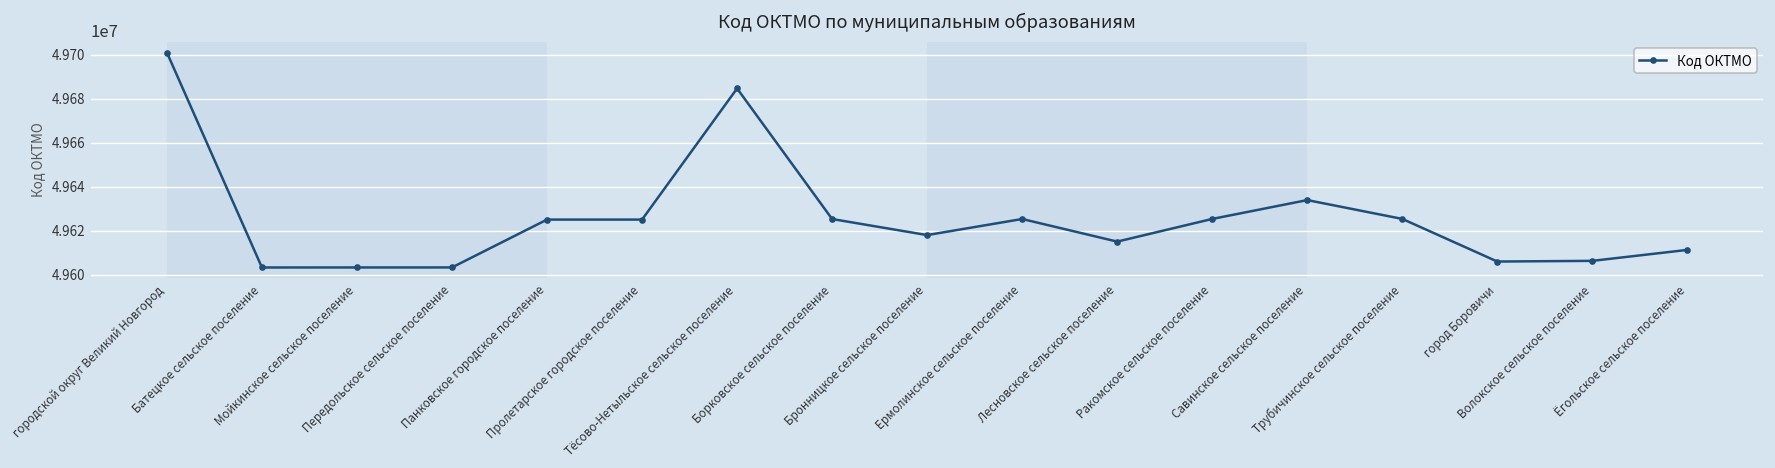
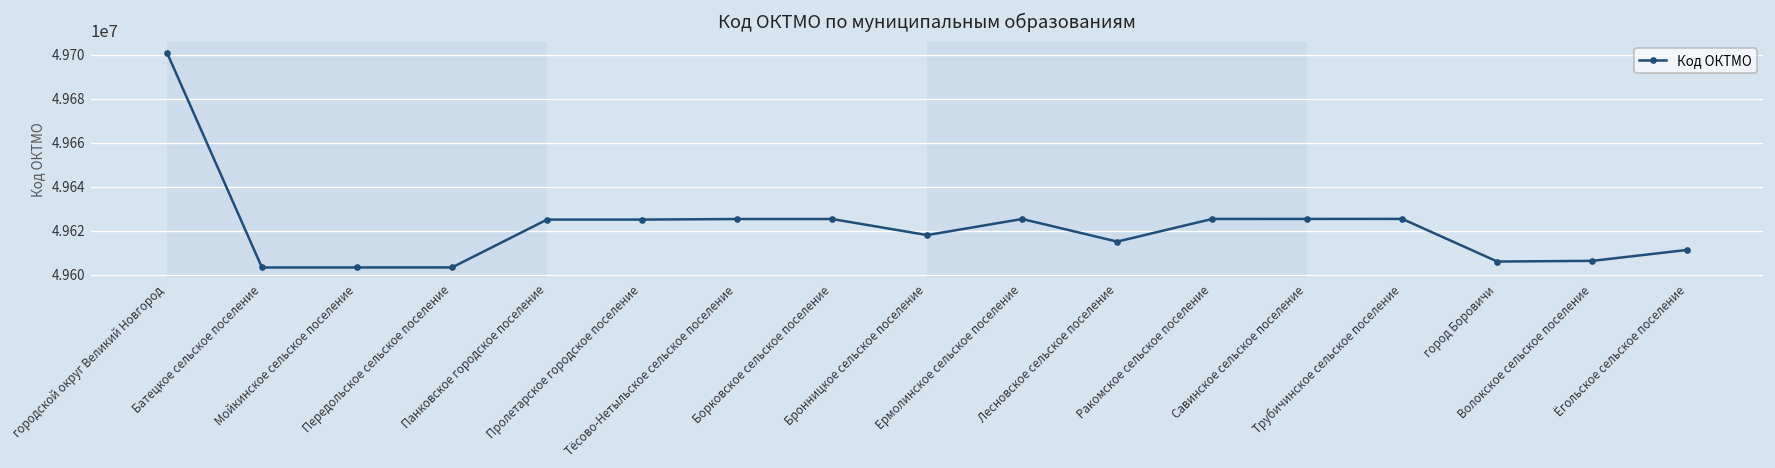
  {
    "городской округ Великий Новгород": 49701000,
    "Батецкое сельское поселение": 49603000,
    "Мойкинское сельское поселение": 49603000,
    "Передольское сельское поселение": 49603000,
    "Панковское городское поселение": 49625000,
    "Пролетарское городское поселение": 49625000,
-   "Тёсово-Нетыльское сельское поселение": 49685000,
+   "Тёсово-Нетыльское сельское поселение": 49625000,
    "Борковское сельское поселение": 49625000,
    "Бронницкое сельское поселение": 49618000,
    "Ермолинское сельское поселение": 49625000,
    "Лесновское сельское поселение": 49615000,
    "Ракомское сельское поселение": 49625000,
-   "Савинское сельское поселение": 49634000,
+   "Савинское сельское поселение": 49625000,
    "Трубичинское сельское поселение": 49625000,
    "город Боровичи": 49606000,
    "Волокское сельское поселение": 49606000,
    "Ёгольское сельское поселение": 49611000
  }
